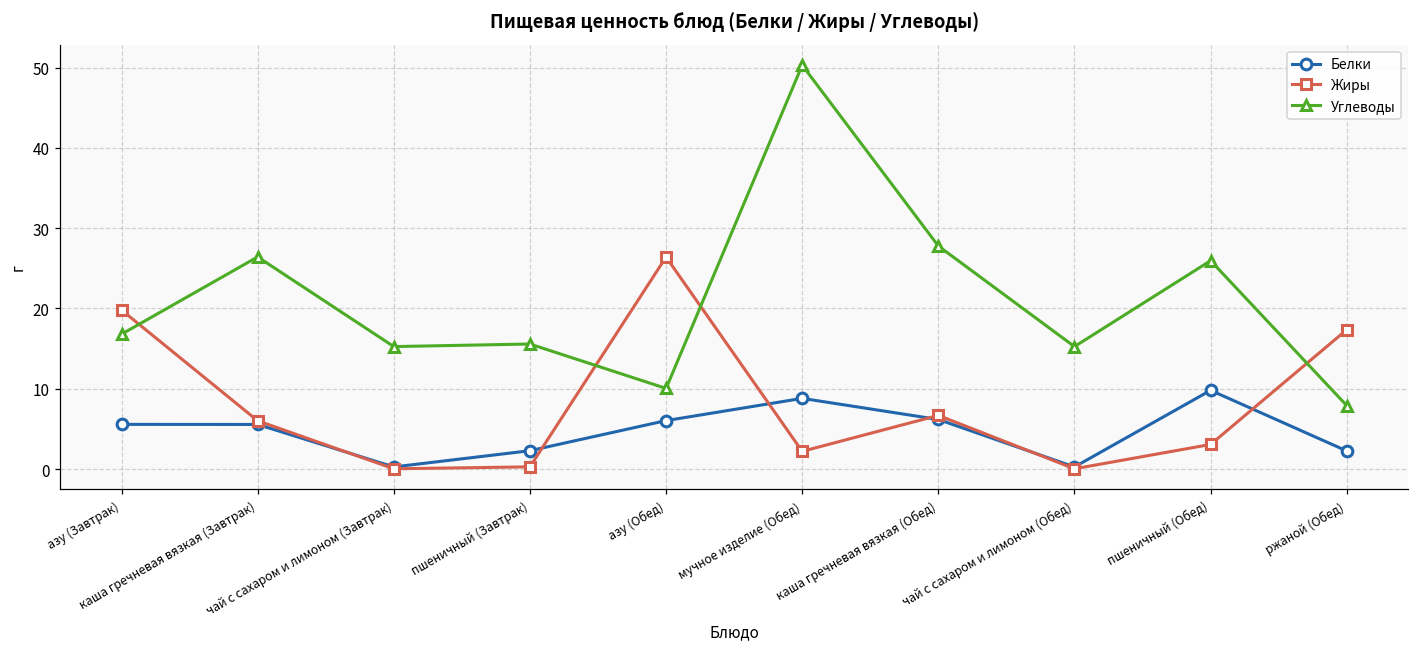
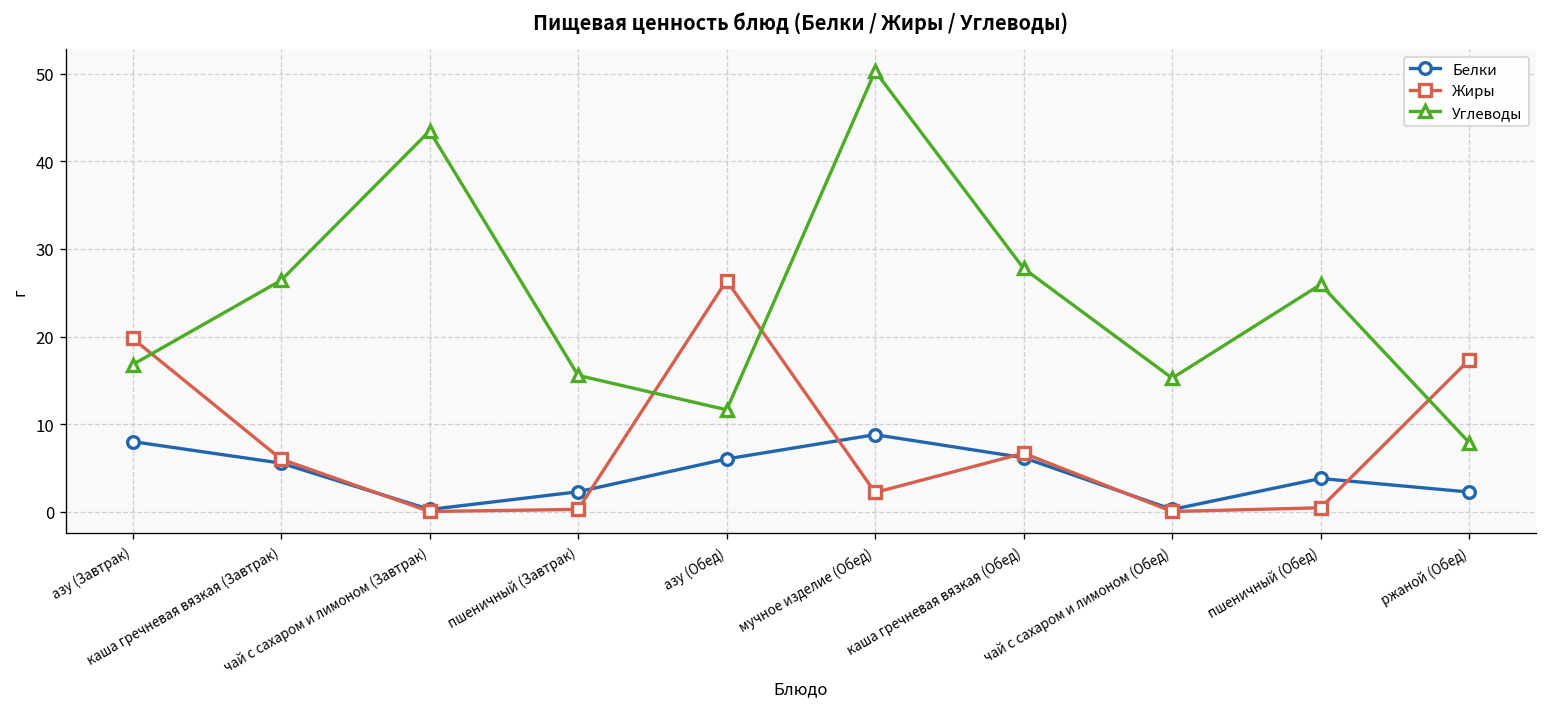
  {
    "Белки": {
-     "азу (Завтрак)": 6,
+     "азу (Завтрак)": 8,
      "каша гречневая вязкая (Завтрак)": 6,
      "пшеничный (Завтрак)": 2,
      "азу (Обед)": 6,
      "мучное изделие (Обед)": 9,
      "каша гречневая вязкая (Обед)": 6,
-     "пшеничный (Обед)": 10,
+     "пшеничный (Обед)": 4,
      "ржаной (Обед)": 2
    },
    "Жиры": {
      "азу (Завтрак)": 20,
      "каша гречневая вязкая (Завтрак)": 6,
      "пшеничный (Завтрак)": 0,
      "азу (Обед)": 26,
      "мучное изделие (Обед)": 2,
      "каша гречневая вязкая (Обед)": 7,
-     "пшеничный (Обед)": 3,
+     "пшеничный (Обед)": 0,
      "ржаной (Обед)": 17
    },
    "Углеводы": {
      "азу (Завтрак)": 17,
      "каша гречневая вязкая (Завтрак)": 26,
-     "чай с сахаром и лимоном (Завтрак)": 15,
+     "чай с сахаром и лимоном (Завтрак)": 43,
      "пшеничный (Завтрак)": 16,
-     "азу (Обед)": 10,
+     "азу (Обед)": 12,
      "мучное изделие (Обед)": 50,
      "каша гречневая вязкая (Обед)": 28,
      "чай с сахаром и лимоном (Обед)": 15,
      "пшеничный (Обед)": 26,
      "ржаной (Обед)": 8
    }
  }
